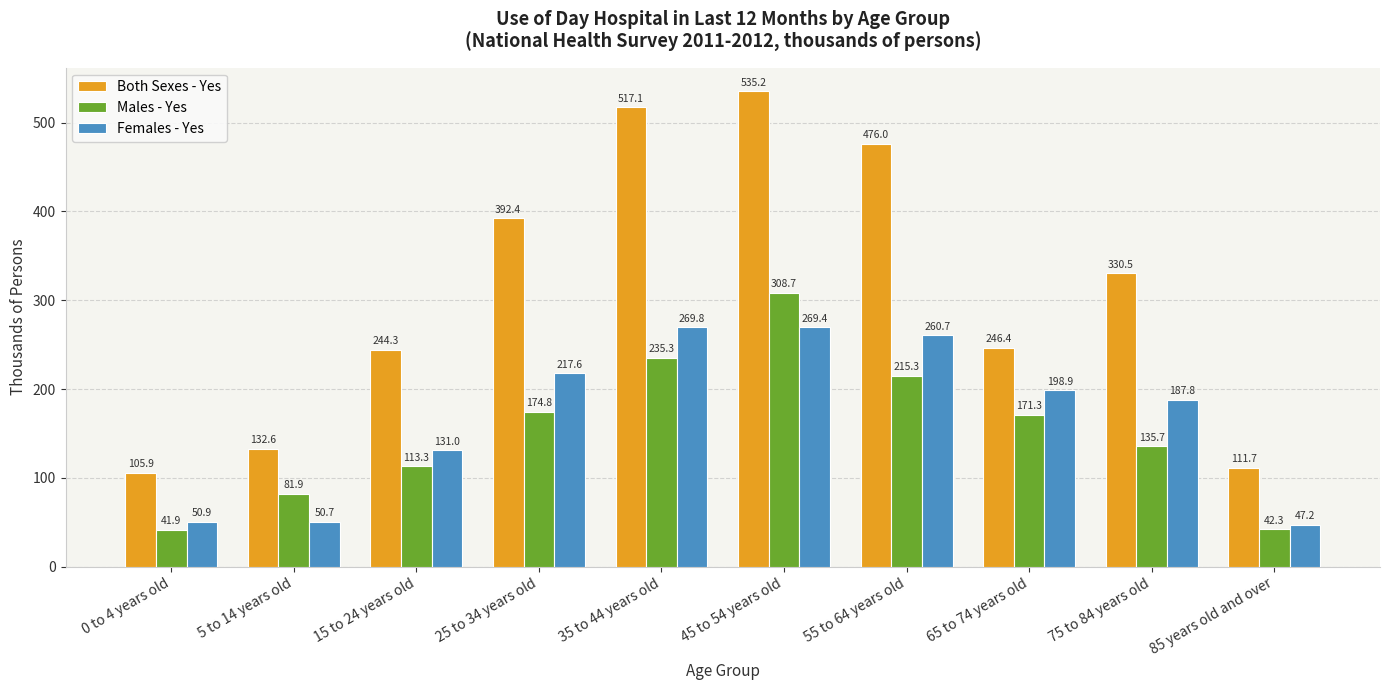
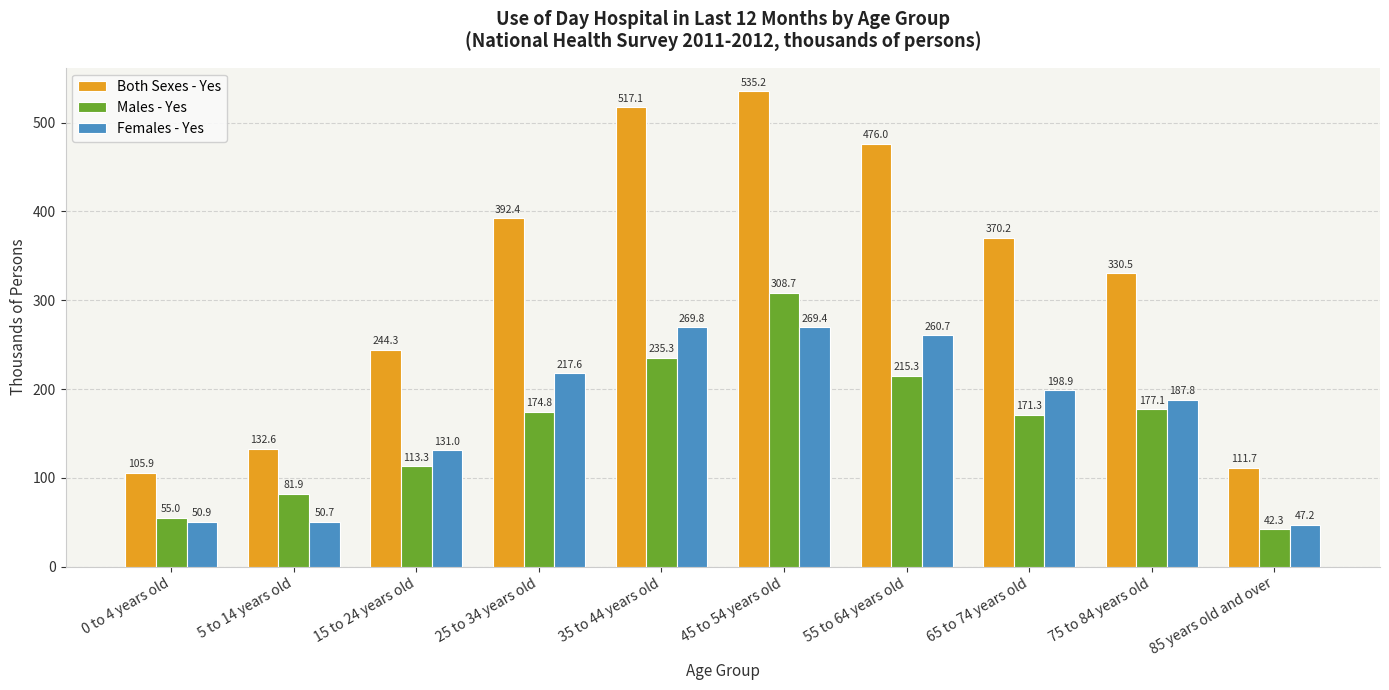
  {
    "Both Sexes - Yes": {
      "0 to 4 years old": 105.9,
      "5 to 14 years old": 132.6,
      "15 to 24 years old": 244.3,
      "25 to 34 years old": 392.4,
      "35 to 44 years old": 517.1,
      "45 to 54 years old": 535.2,
      "55 to 64 years old": 476.0,
-     "65 to 74 years old": 246.4,
+     "65 to 74 years old": 370.2,
      "75 to 84 years old": 330.5,
      "85 years old and over": 111.7
    },
    "Males - Yes": {
-     "0 to 4 years old": 41.9,
+     "0 to 4 years old": 55.0,
      "5 to 14 years old": 81.9,
      "15 to 24 years old": 113.3,
      "25 to 34 years old": 174.8,
      "35 to 44 years old": 235.3,
      "45 to 54 years old": 308.7,
      "55 to 64 years old": 215.3,
      "65 to 74 years old": 171.3,
-     "75 to 84 years old": 135.7,
+     "75 to 84 years old": 177.1,
      "85 years old and over": 42.3
    },
    "Females - Yes": {
      "0 to 4 years old": 50.9,
      "5 to 14 years old": 50.7,
      "15 to 24 years old": 131.0,
      "25 to 34 years old": 217.6,
      "35 to 44 years old": 269.8,
      "45 to 54 years old": 269.4,
      "55 to 64 years old": 260.7,
      "65 to 74 years old": 198.9,
      "75 to 84 years old": 187.8,
      "85 years old and over": 47.2
    }
  }
